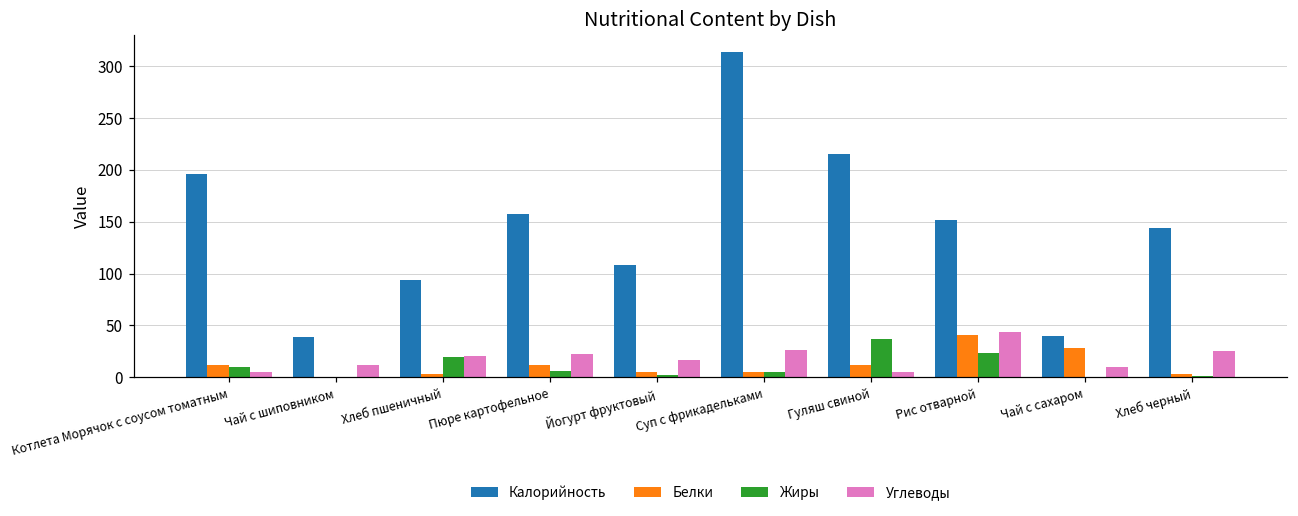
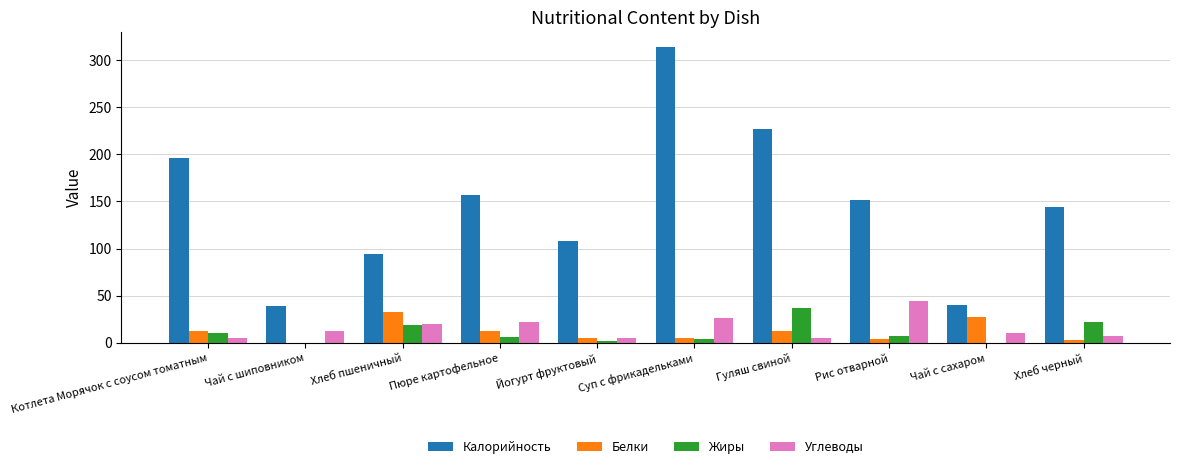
  {
    "Калорийность": {
      "Котлета Морячок с соусом томатным": 200,
      "Чай с шиповником": 40,
      "Хлеб пшеничный": 90,
      "Пюре картофельное": 160,
      "Йогурт фруктовый": 110,
      "Суп с фрикадельками": 310,
-     "Гуляш свиной": 220,
+     "Гуляш свиной": 230,
      "Рис отварной": 150,
      "Чай с сахаром": 40,
      "Хлеб черный": 140
    },
    "Белки": {
      "Котлета Морячок с соусом томатным": 10,
      "Чай с шиповником": 0,
-     "Хлеб пшеничный": 0,
+     "Хлеб пшеничный": 30,
      "Пюре картофельное": 10,
      "Йогурт фруктовый": 10,
      "Суп с фрикадельками": 0,
      "Гуляш свиной": 10,
-     "Рис отварной": 40,
+     "Рис отварной": 0,
      "Чай с сахаром": 30,
      "Хлеб черный": 0
    },
    "Жиры": {
      "Котлета Морячок с соусом томатным": 10,
      "Чай с шиповником": 0,
      "Хлеб пшеничный": 20,
      "Пюре картофельное": 10,
      "Суп с фрикадельками": 0,
      "Гуляш свиной": 40,
-     "Рис отварной": 20,
-     "Хлеб черный": 0
+     "Рис отварной": 10,
+     "Хлеб черный": 20
    },
    "Углеводы": {
      "Котлета Морячок с соусом томатным": 10,
      "Чай с шиповником": 10,
      "Хлеб пшеничный": 20,
      "Пюре картофельное": 20,
-     "Йогурт фруктовый": 20,
+     "Йогурт фруктовый": 10,
      "Суп с фрикадельками": 30,
      "Гуляш свиной": 0,
      "Рис отварной": 40,
      "Чай с сахаром": 10,
-     "Хлеб черный": 30
+     "Хлеб черный": 10
    }
  }
